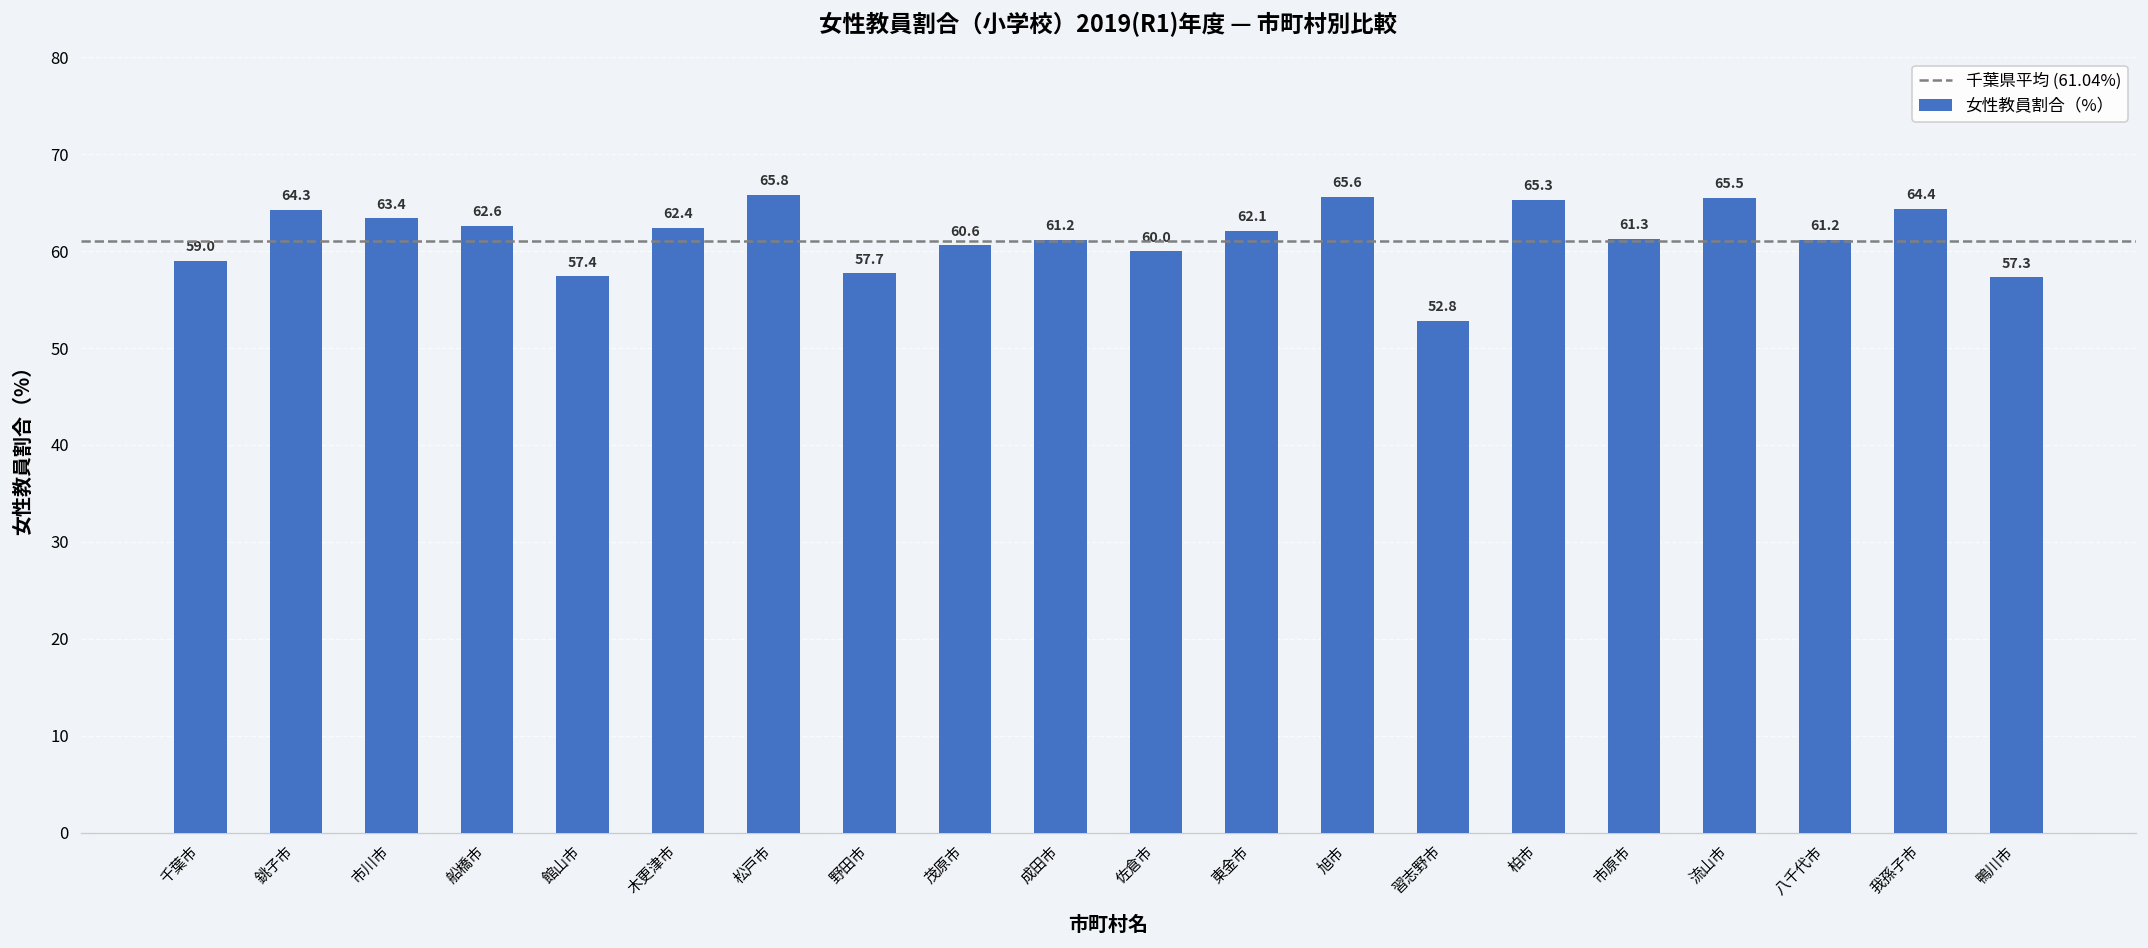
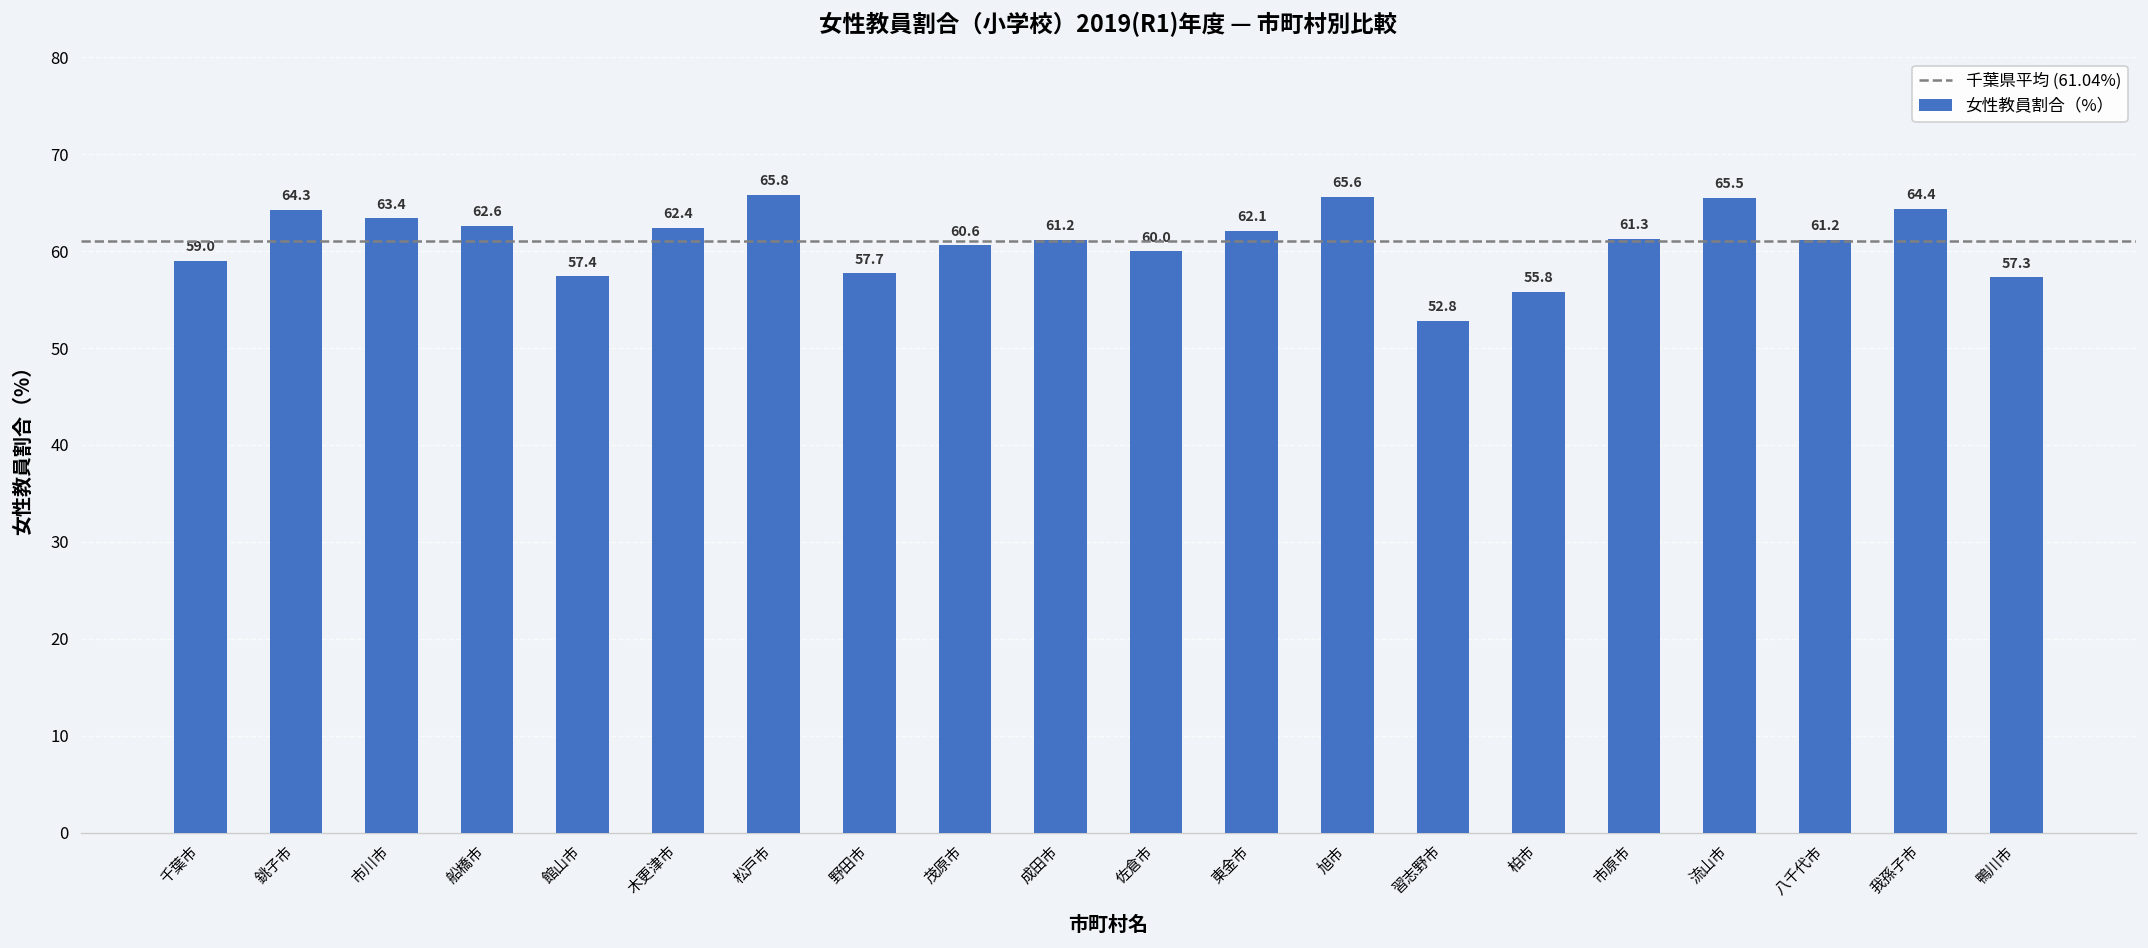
  {
    "千葉市": 59.0,
    "銚子市": 64.3,
    "市川市": 63.4,
    "船橋市": 62.6,
    "館山市": 57.4,
    "木更津市": 62.4,
    "松戸市": 65.8,
    "野田市": 57.7,
    "茂原市": 60.6,
    "成田市": 61.2,
    "佐倉市": 60.0,
    "東金市": 62.1,
    "旭市": 65.6,
    "習志野市": 52.8,
-   "柏市": 65.3,
+   "柏市": 55.8,
    "市原市": 61.3,
    "流山市": 65.5,
    "八千代市": 61.2,
    "我孫子市": 64.4,
    "鴨川市": 57.3
  }
